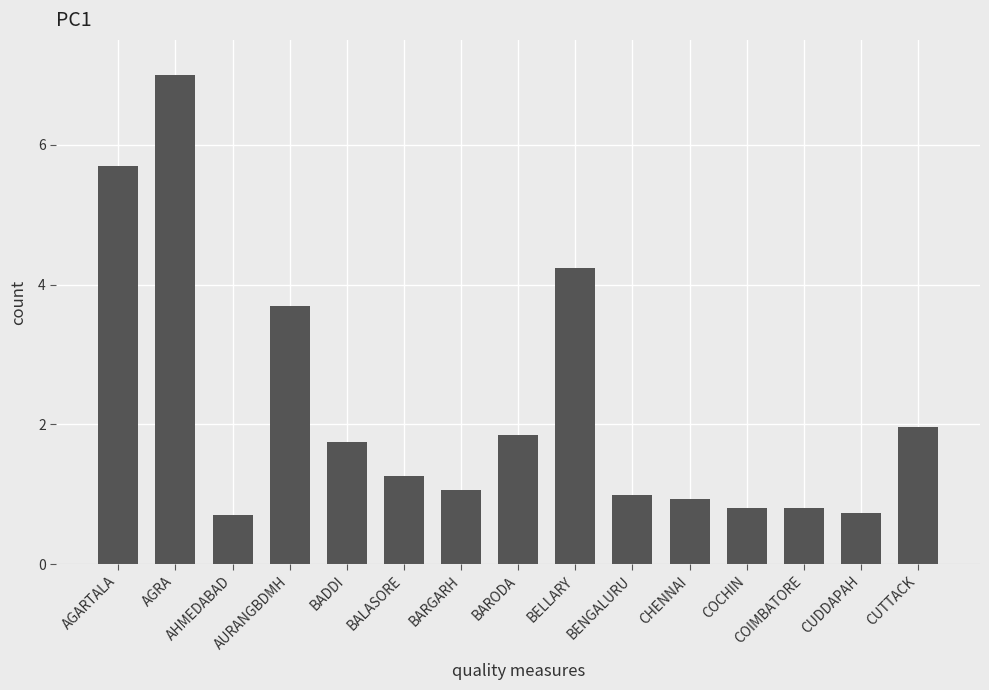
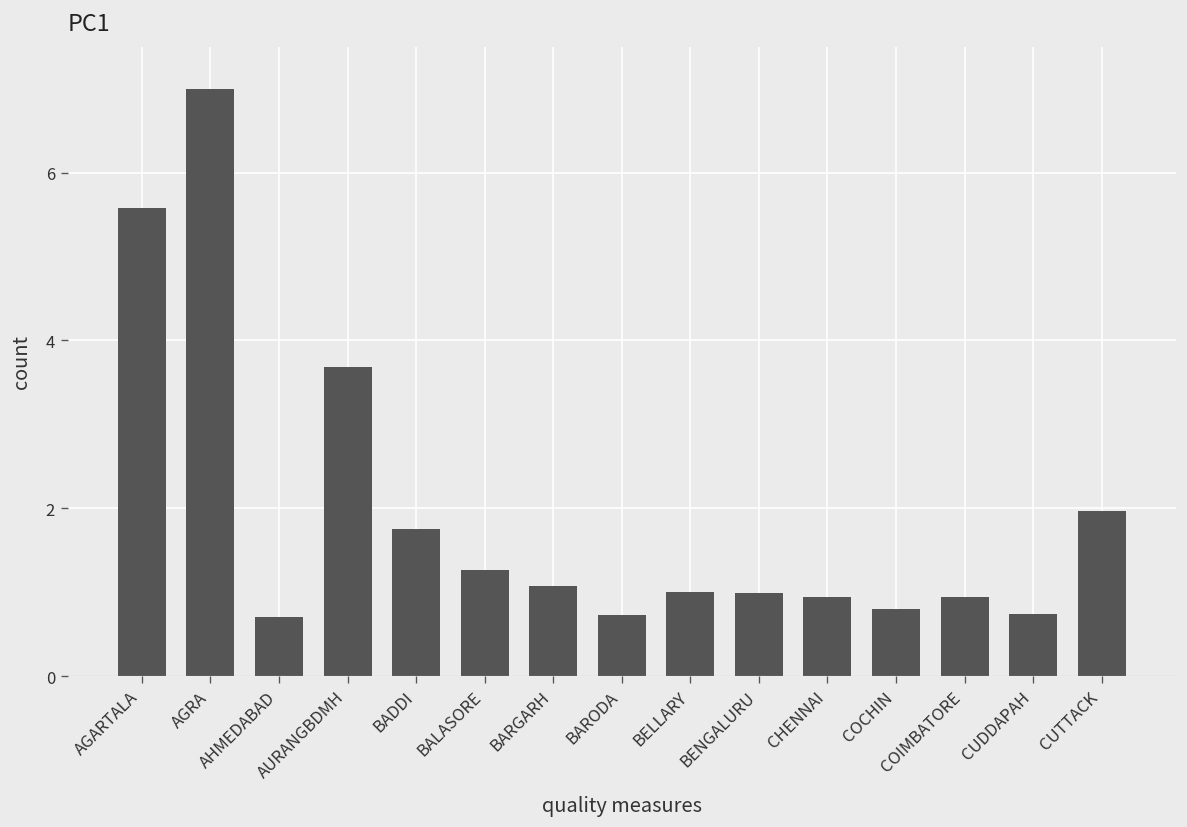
  {
-   "AGARTALA": 5.7,
+   "AGARTALA": 5.6,
    "AGRA": 7.0,
    "AHMEDABAD": 0.7,
    "AURANGBDMH": 3.7,
    "BADDI": 1.7,
    "BALASORE": 1.3,
    "BARGARH": 1.1,
-   "BARODA": 1.8,
-   "BELLARY": 4.2,
+   "BARODA": 0.7,
+   "BELLARY": 1.0,
    "BENGALURU": 1.0,
    "CHENNAI": 0.9,
    "COCHIN": 0.8,
-   "COIMBATORE": 0.8,
+   "COIMBATORE": 0.9,
    "CUDDAPAH": 0.7,
    "CUTTACK": 2.0
  }
